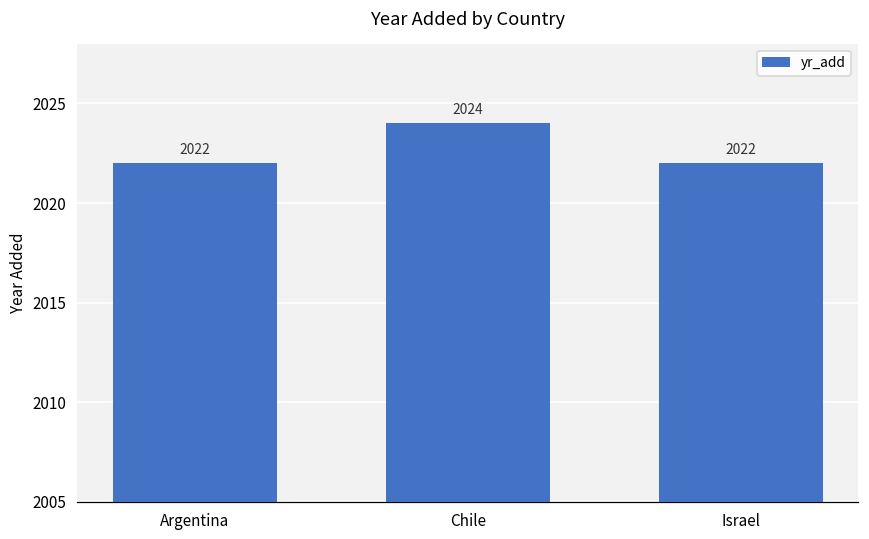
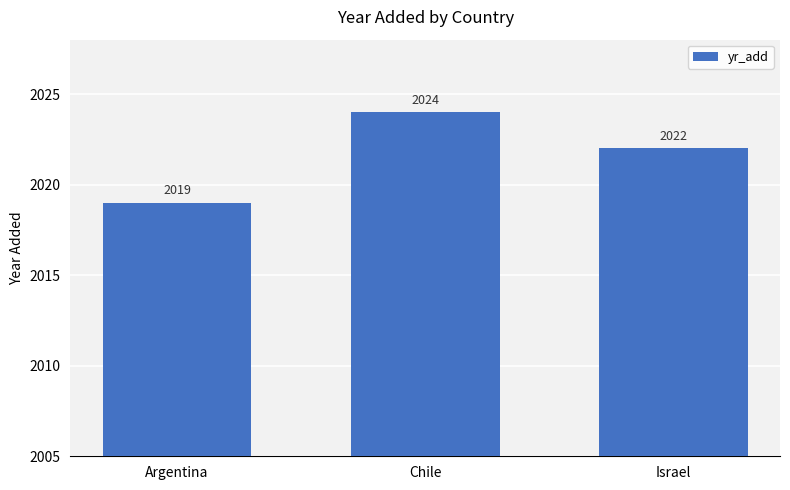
  {
-   "Argentina": 2022,
+   "Argentina": 2019,
    "Chile": 2024,
    "Israel": 2022
  }
